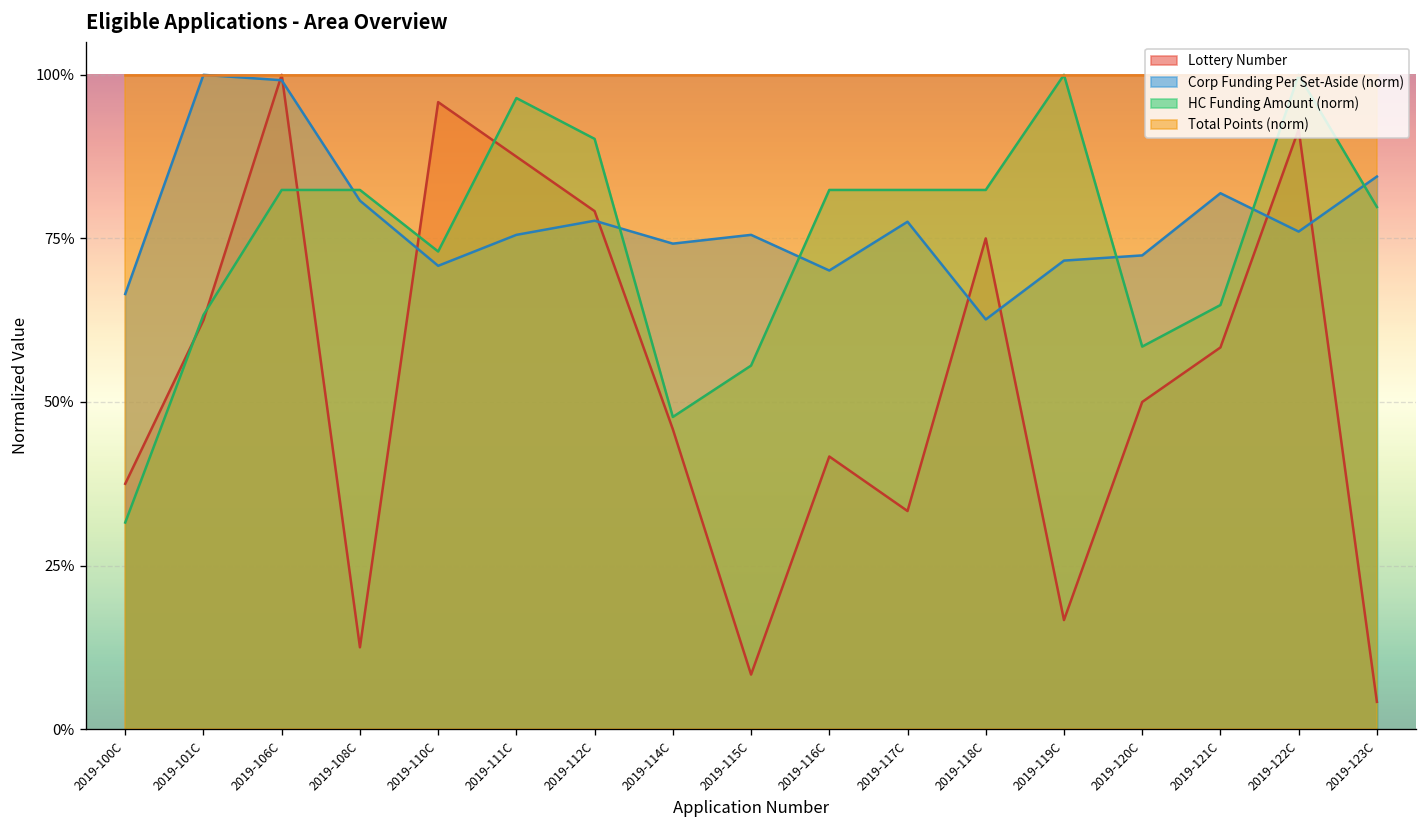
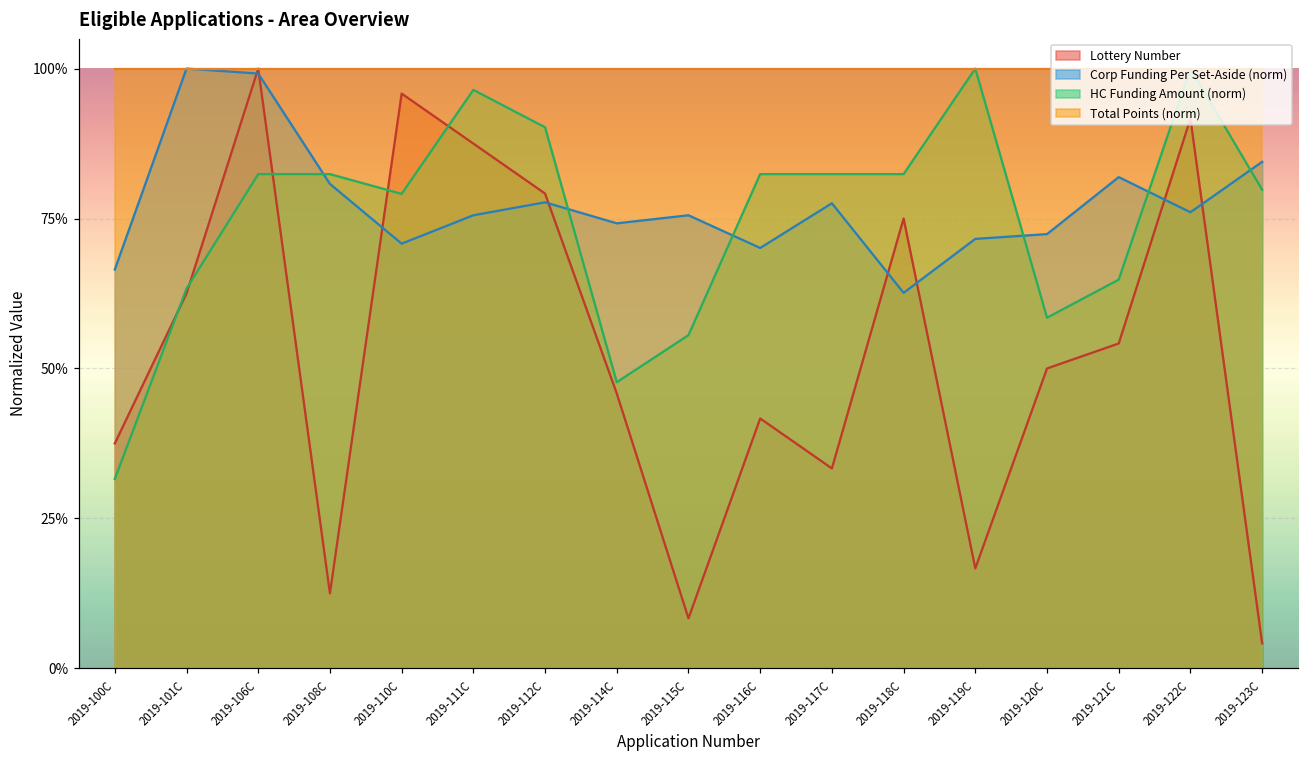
  {
    "Lottery Number": {
      "2019-100C": "38%",
      "2019-101C": "63%",
      "2019-108C": "13%",
      "2019-110C": "96%",
      "2019-111C": "88%",
      "2019-112C": "79%",
      "2019-114C": "46%",
      "2019-115C": "8%",
      "2019-116C": "42%",
      "2019-117C": "33%",
      "2019-118C": "75%",
      "2019-119C": "17%",
      "2019-120C": "50%",
-     "2019-121C": "58%",
+     "2019-121C": "54%",
      "2019-123C": "4%"
    },
    "Corp Funding Per Set-Aside (norm)": {
      "2019-100C": "67%",
      "2019-106C": "99%",
      "2019-108C": "81%",
      "2019-110C": "71%",
      "2019-111C": "76%",
      "2019-112C": "78%",
      "2019-114C": "74%",
      "2019-115C": "76%",
      "2019-116C": "70%",
      "2019-117C": "78%",
      "2019-118C": "63%",
      "2019-119C": "72%",
      "2019-120C": "72%",
      "2019-121C": "82%",
      "2019-122C": "76%",
      "2019-123C": "84%"
    },
    "HC Funding Amount (norm)": {
      "2019-100C": "32%",
      "2019-101C": "63%",
      "2019-106C": "82%",
      "2019-108C": "82%",
-     "2019-110C": "73%",
+     "2019-110C": "79%",
      "2019-111C": "96%",
      "2019-112C": "90%",
      "2019-114C": "48%",
      "2019-115C": "56%",
      "2019-116C": "82%",
      "2019-117C": "82%",
      "2019-118C": "82%",
      "2019-120C": "58%",
      "2019-121C": "65%",
      "2019-123C": "80%"
    },
    "Total Points (norm)": {
      "2019-100C": "100%",
      "2019-108C": "100%",
      "2019-110C": "100%",
      "2019-111C": "100%",
      "2019-112C": "100%",
      "2019-114C": "100%",
      "2019-115C": "100%",
      "2019-116C": "100%",
      "2019-117C": "100%",
      "2019-118C": "100%",
      "2019-120C": "100%"
    }
  }
